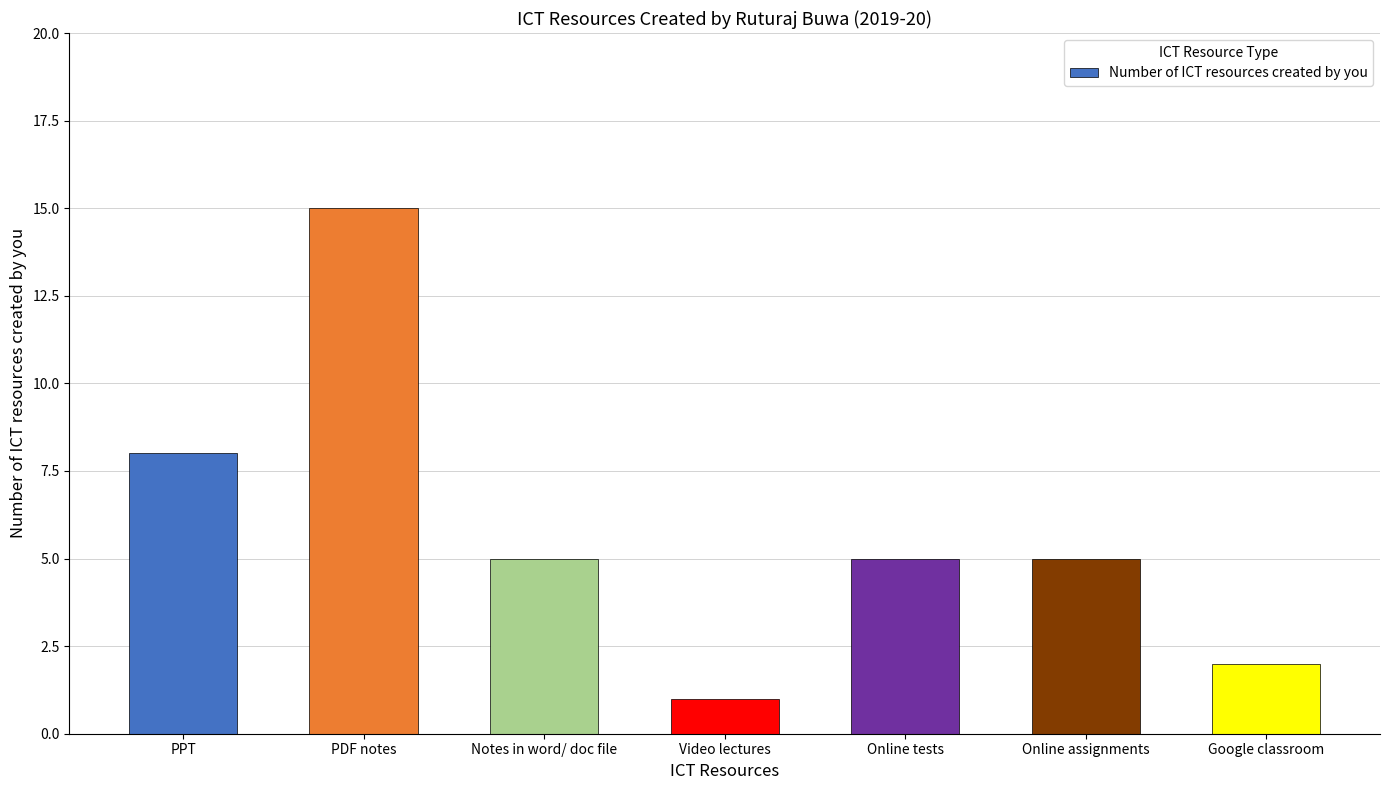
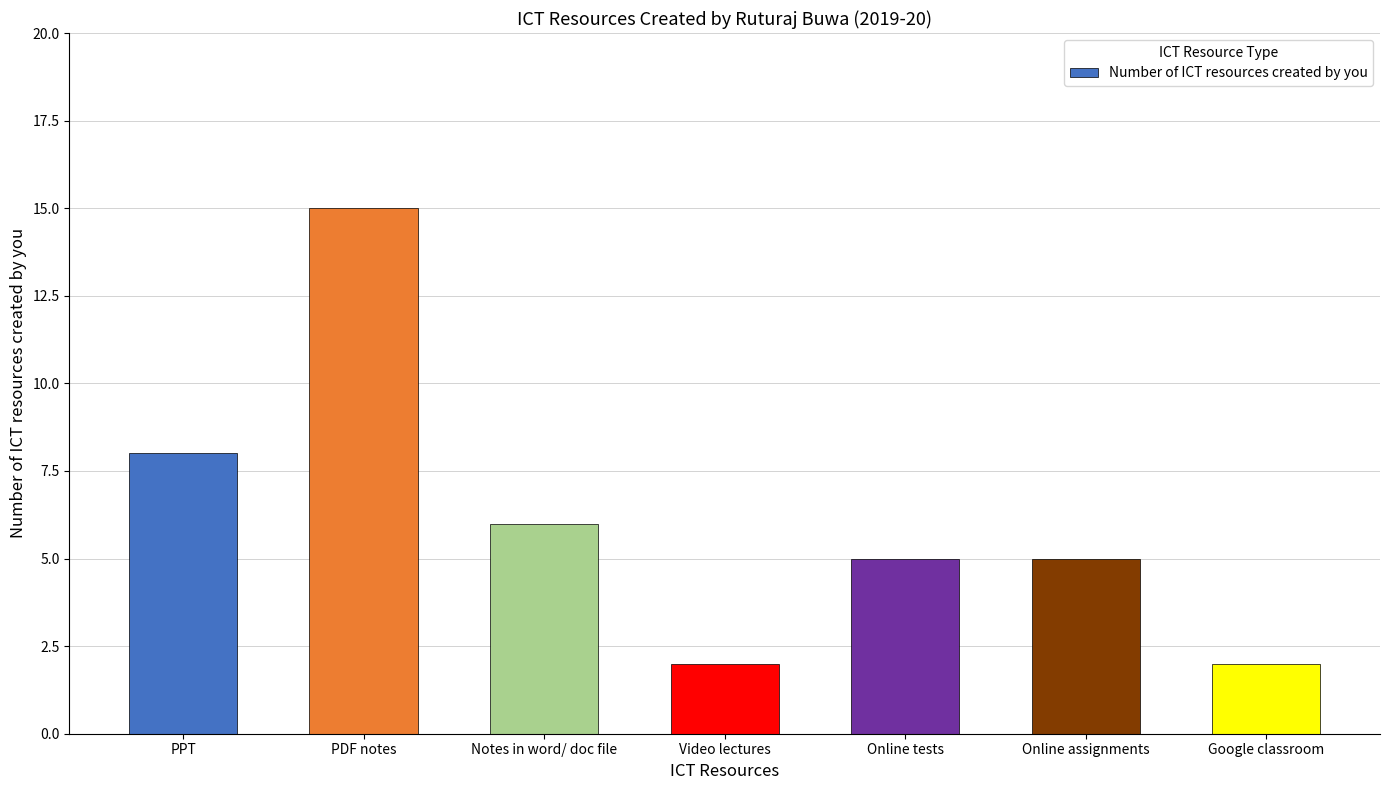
  {
    "PPT": 8,
    "PDF notes": 15,
-   "Notes in word/ doc file": 5,
-   "Video lectures": 1,
+   "Notes in word/ doc file": 6,
+   "Video lectures": 2,
    "Online tests": 5,
    "Online assignments": 5,
    "Google classroom": 2
  }
